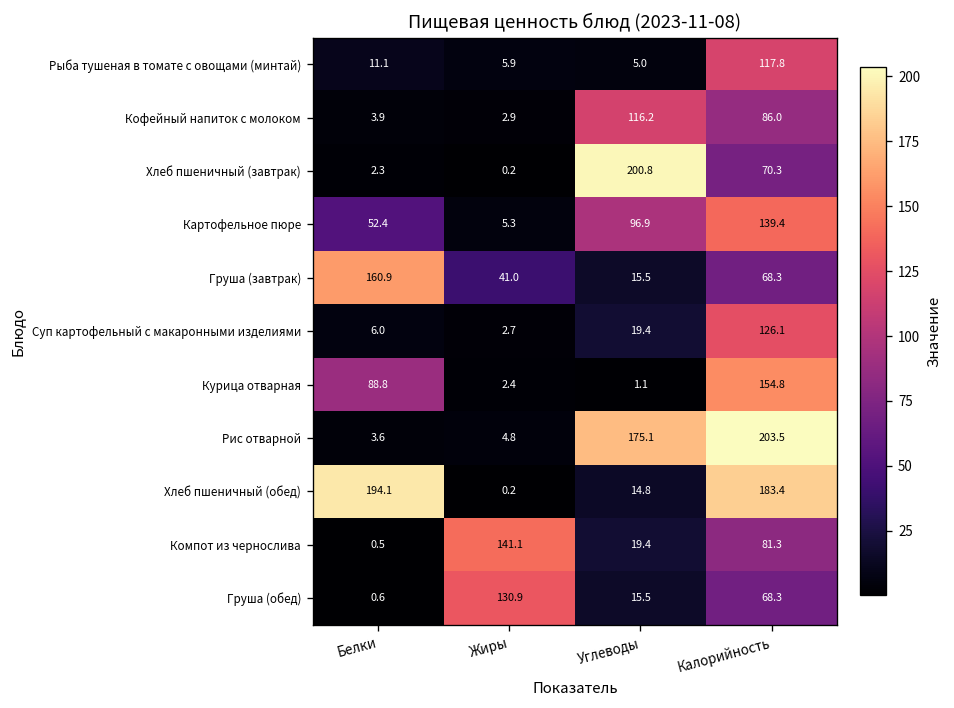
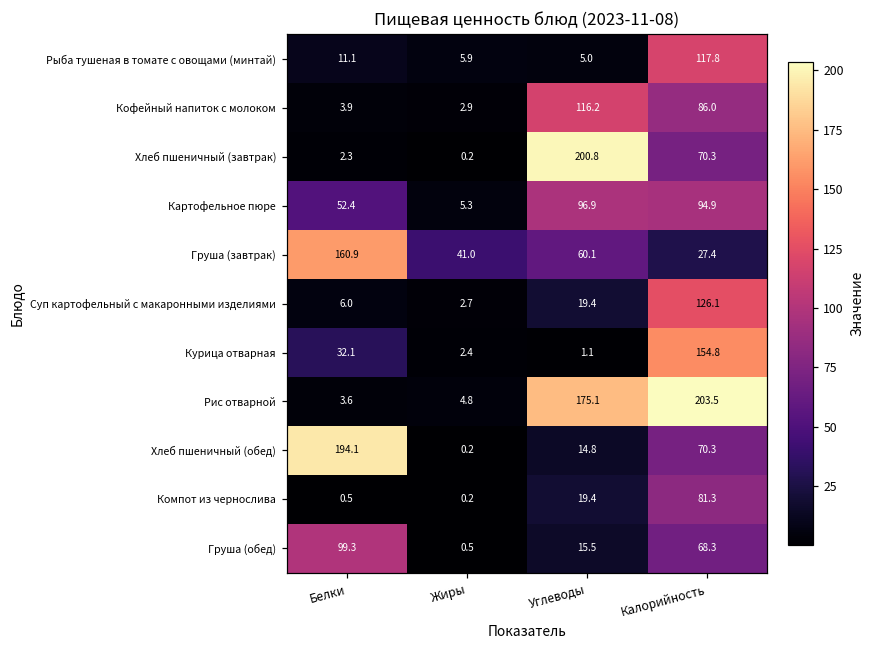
  {
    "Рыба тушеная в томате с овощами (минтай)": {
      "Белки": 11.1,
      "Жиры": 5.9,
      "Углеводы": 5.0,
      "Калорийность": 117.8
    },
    "Кофейный напиток с молоком": {
      "Белки": 3.9,
      "Жиры": 2.9,
      "Углеводы": 116.2,
      "Калорийность": 86.0
    },
    "Хлеб пшеничный (завтрак)": {
      "Белки": 2.3,
      "Жиры": 0.2,
      "Углеводы": 200.8,
      "Калорийность": 70.3
    },
    "Картофельное пюре": {
      "Белки": 52.4,
      "Жиры": 5.3,
      "Углеводы": 96.9,
-     "Калорийность": 139.4
+     "Калорийность": 94.9
    },
    "Груша (завтрак)": {
      "Белки": 160.9,
      "Жиры": 41.0,
-     "Углеводы": 15.5,
-     "Калорийность": 68.3
+     "Углеводы": 60.1,
+     "Калорийность": 27.4
    },
    "Суп картофельный с макаронными изделиями": {
      "Белки": 6.0,
      "Жиры": 2.7,
      "Углеводы": 19.4,
      "Калорийность": 126.1
    },
    "Курица отварная": {
-     "Белки": 88.8,
+     "Белки": 32.1,
      "Жиры": 2.4,
      "Углеводы": 1.1,
      "Калорийность": 154.8
    },
    "Рис отварной": {
      "Белки": 3.6,
      "Жиры": 4.8,
      "Углеводы": 175.1,
      "Калорийность": 203.5
    },
    "Хлеб пшеничный (обед)": {
      "Белки": 194.1,
      "Жиры": 0.2,
      "Углеводы": 14.8,
-     "Калорийность": 183.4
+     "Калорийность": 70.3
    },
    "Компот из чернослива": {
      "Белки": 0.5,
-     "Жиры": 141.1,
+     "Жиры": 0.2,
      "Углеводы": 19.4,
      "Калорийность": 81.3
    },
    "Груша (обед)": {
-     "Белки": 0.6,
-     "Жиры": 130.9,
+     "Белки": 99.3,
+     "Жиры": 0.5,
      "Углеводы": 15.5,
      "Калорийность": 68.3
    }
  }
